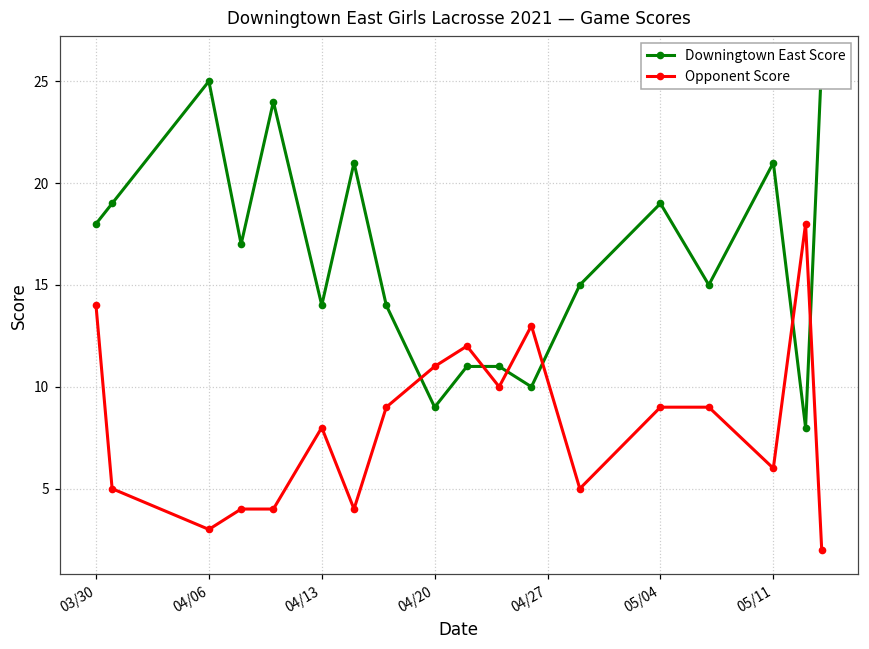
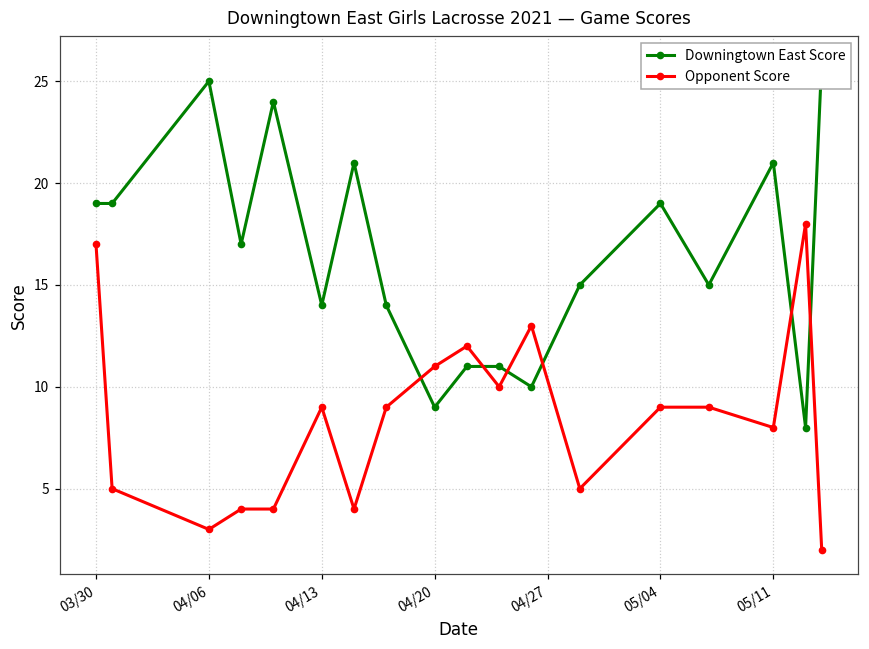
  {
    "Downingtown East Score": {
-     "03/30": 18,
+     "03/30": 19,
      "04/06": 25,
      "04/13": 14,
      "04/20": 9,
      "05/04": 19,
      "05/11": 21
    },
    "Opponent Score": {
-     "03/30": 14,
+     "03/30": 17,
      "04/06": 3,
-     "04/13": 8,
+     "04/13": 9,
      "04/20": 11,
      "05/04": 9,
-     "05/11": 6
+     "05/11": 8
    }
  }
